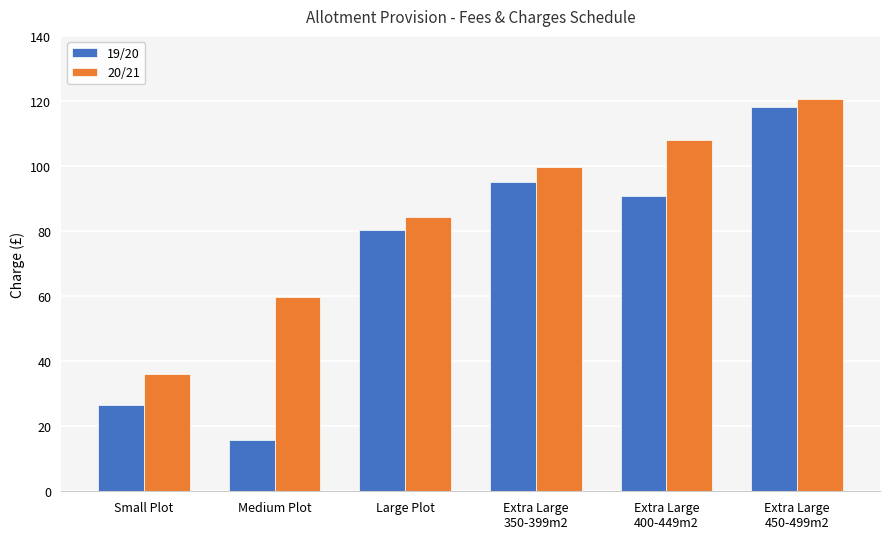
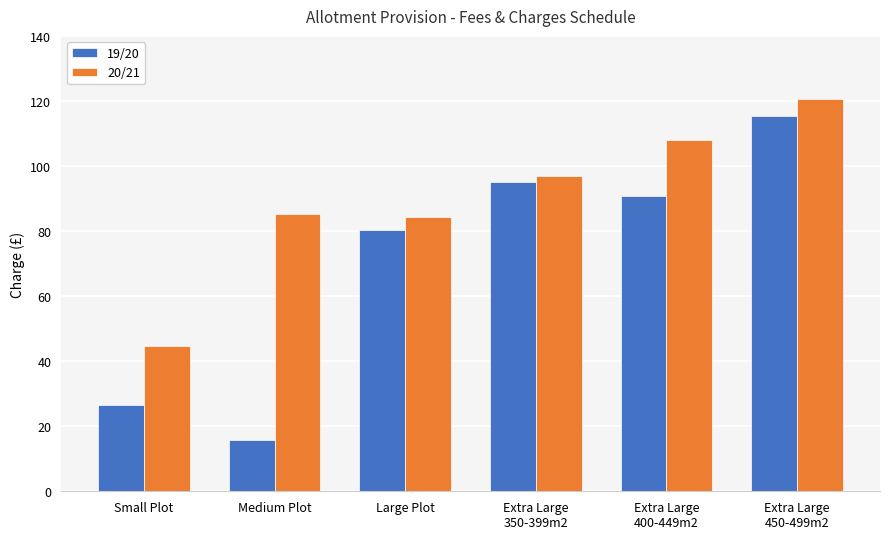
  {
    "19/20": {
      "Small Plot": 27,
      "Medium Plot": 16,
      "Large Plot": 80,
      "Extra Large 350-399m2": 95,
      "Extra Large 400-449m2": 91,
-     "Extra Large 450-499m2": 118
+     "Extra Large 450-499m2": 116
    },
    "20/21": {
-     "Small Plot": 36,
-     "Medium Plot": 60,
+     "Small Plot": 45,
+     "Medium Plot": 85,
      "Large Plot": 84,
-     "Extra Large 350-399m2": 100,
+     "Extra Large 350-399m2": 97,
      "Extra Large 400-449m2": 108,
      "Extra Large 450-499m2": 121
    }
  }
